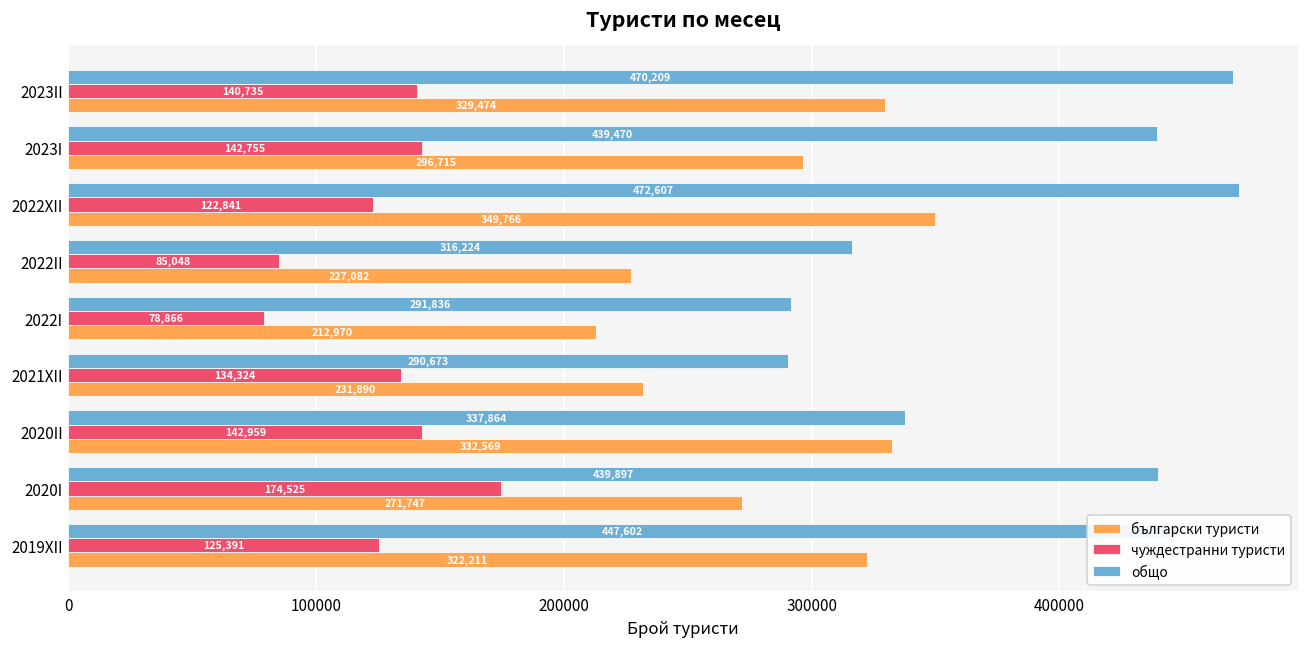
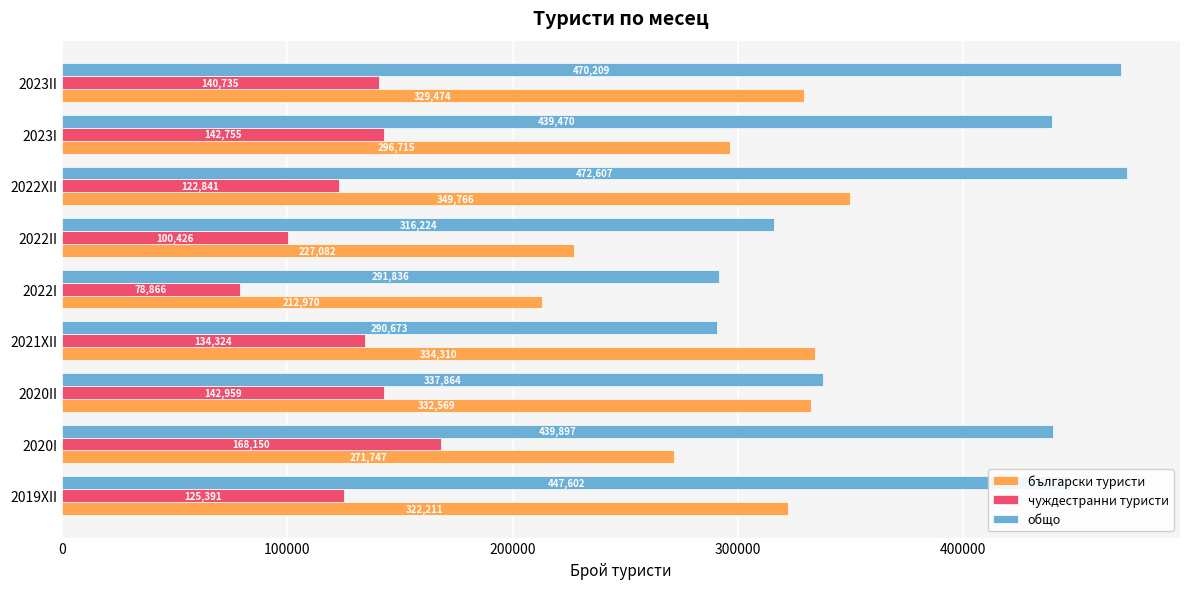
  {
    "български туристи": {
      "2023II": "329,474",
      "2023I": "296,715",
      "2022XII": "349,766",
      "2022II": "227,082",
      "2022I": "212,970",
-     "2021XII": "231,890",
+     "2021XII": "334,310",
      "2020II": "332,569",
      "2020I": "271,747",
      "2019XII": "322,211"
    },
    "чуждестранни туристи": {
      "2023II": "140,735",
      "2023I": "142,755",
      "2022XII": "122,841",
-     "2022II": "85,048",
+     "2022II": "100,426",
      "2022I": "78,866",
      "2021XII": "134,324",
      "2020II": "142,959",
-     "2020I": "174,525",
+     "2020I": "168,150",
      "2019XII": "125,391"
    },
    "общо": {
      "2023II": "470,209",
      "2023I": "439,470",
      "2022XII": "472,607",
      "2022II": "316,224",
      "2022I": "291,836",
      "2021XII": "290,673",
      "2020II": "337,864",
      "2020I": "439,897"
    }
  }
